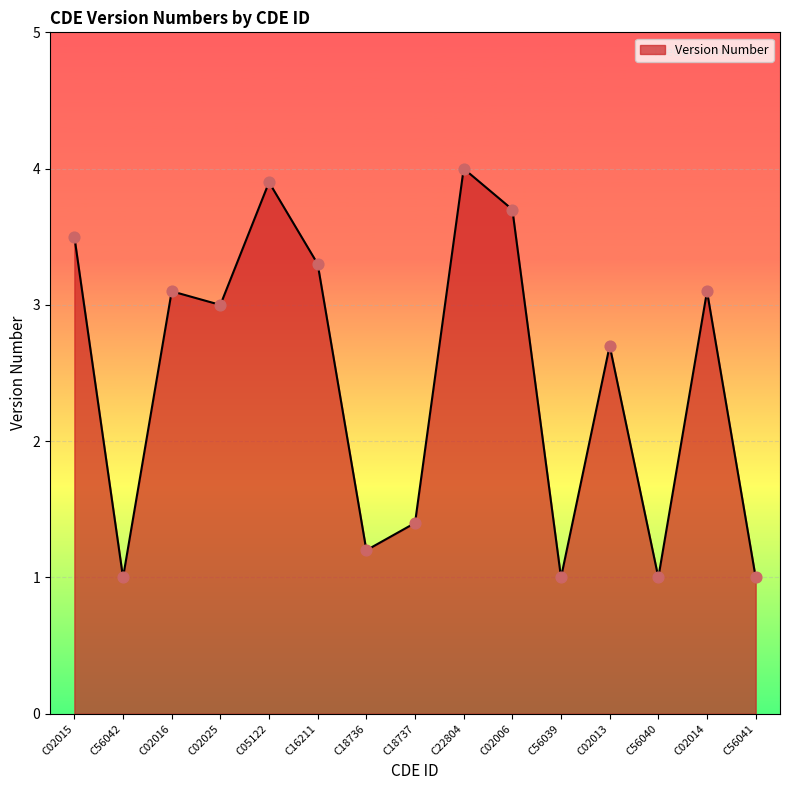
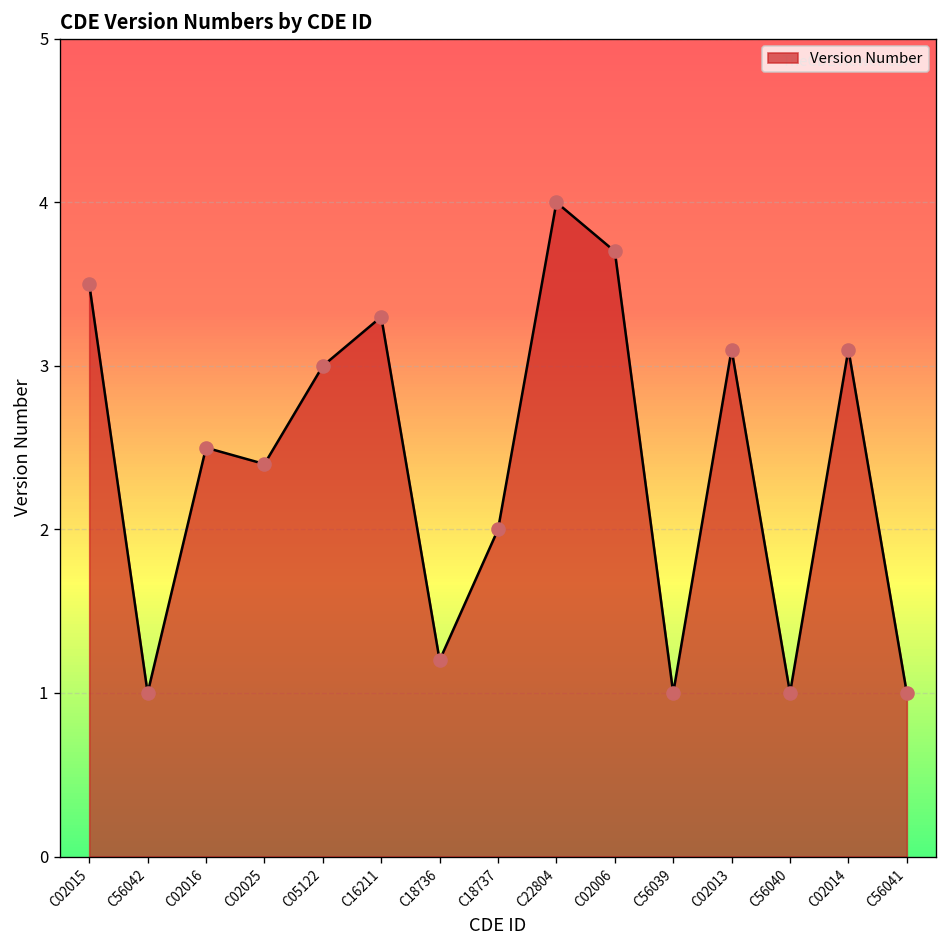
  {
    "C02015": 3.5,
    "C56042": 1.0,
-   "C02016": 3.1,
-   "C02025": 3.0,
-   "C05122": 3.9,
+   "C02016": 2.5,
+   "C02025": 2.4,
+   "C05122": 3.0,
    "C16211": 3.3,
    "C18736": 1.2,
-   "C18737": 1.4,
+   "C18737": 2.0,
    "C22804": 4.0,
    "C02006": 3.7,
    "C56039": 1.0,
-   "C02013": 2.7,
+   "C02013": 3.1,
    "C56040": 1.0,
    "C02014": 3.1,
    "C56041": 1.0
  }
